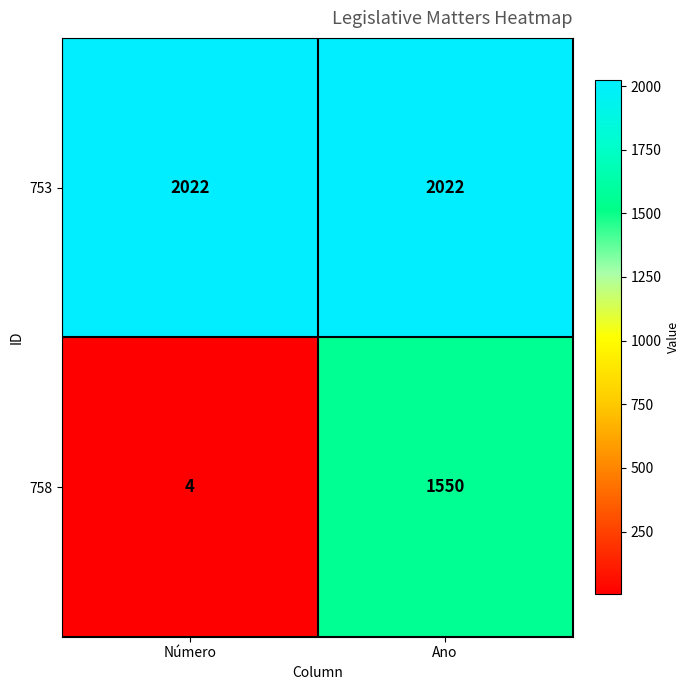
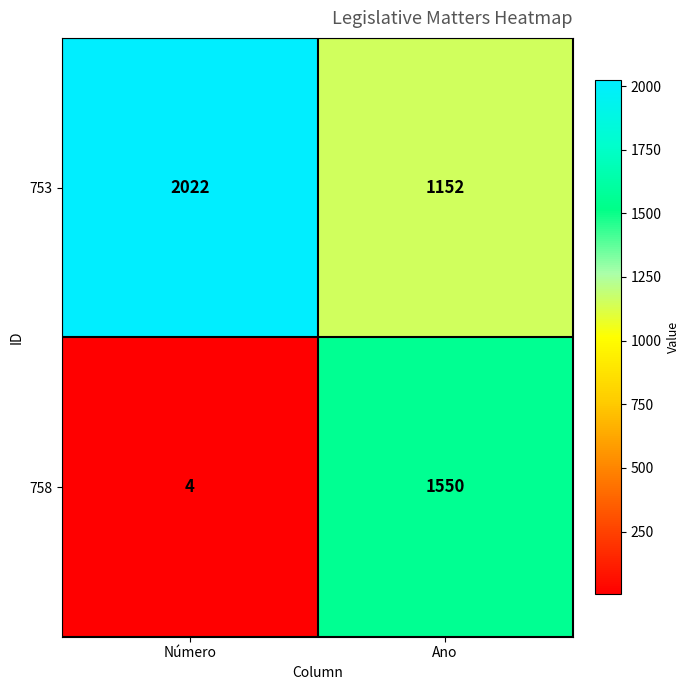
  {
    "753": {
      "Número": 2022,
-     "Ano": 2022
+     "Ano": 1152
    },
    "758": {
      "Número": 4,
      "Ano": 1550
    }
  }
